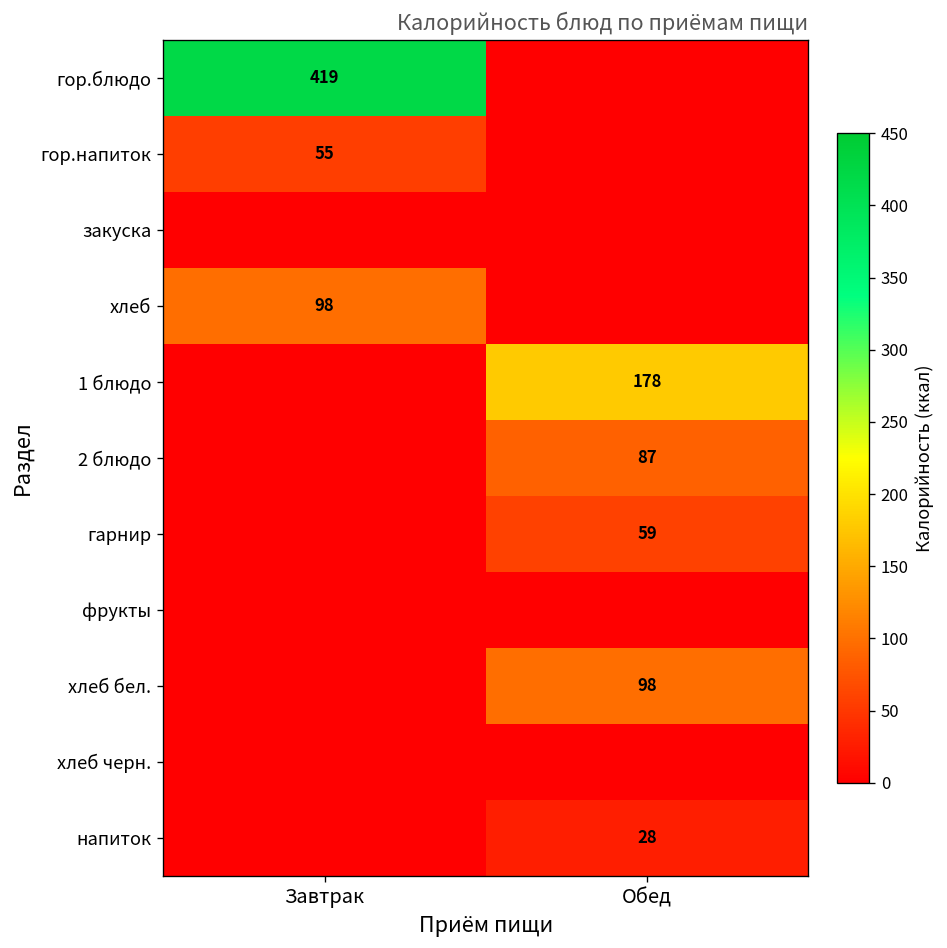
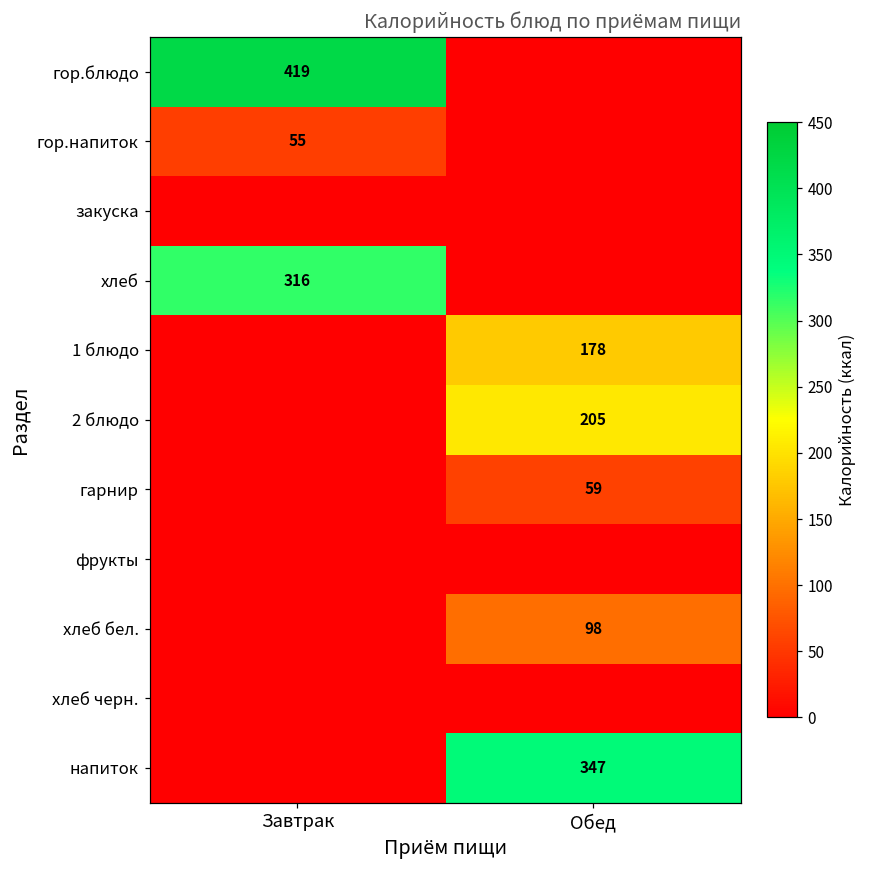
  {
    "гор.блюдо": {
      "Завтрак": 419
    },
    "гор.напиток": {
      "Завтрак": 55
    },
    "хлеб": {
-     "Завтрак": 98
+     "Завтрак": 316
    },
    "1 блюдо": {
      "Обед": 178
    },
    "2 блюдо": {
-     "Обед": 87
+     "Обед": 205
    },
    "гарнир": {
      "Обед": 59
    },
    "хлеб бел.": {
      "Обед": 98
    },
    "напиток": {
-     "Обед": 28
+     "Обед": 347
    }
  }
